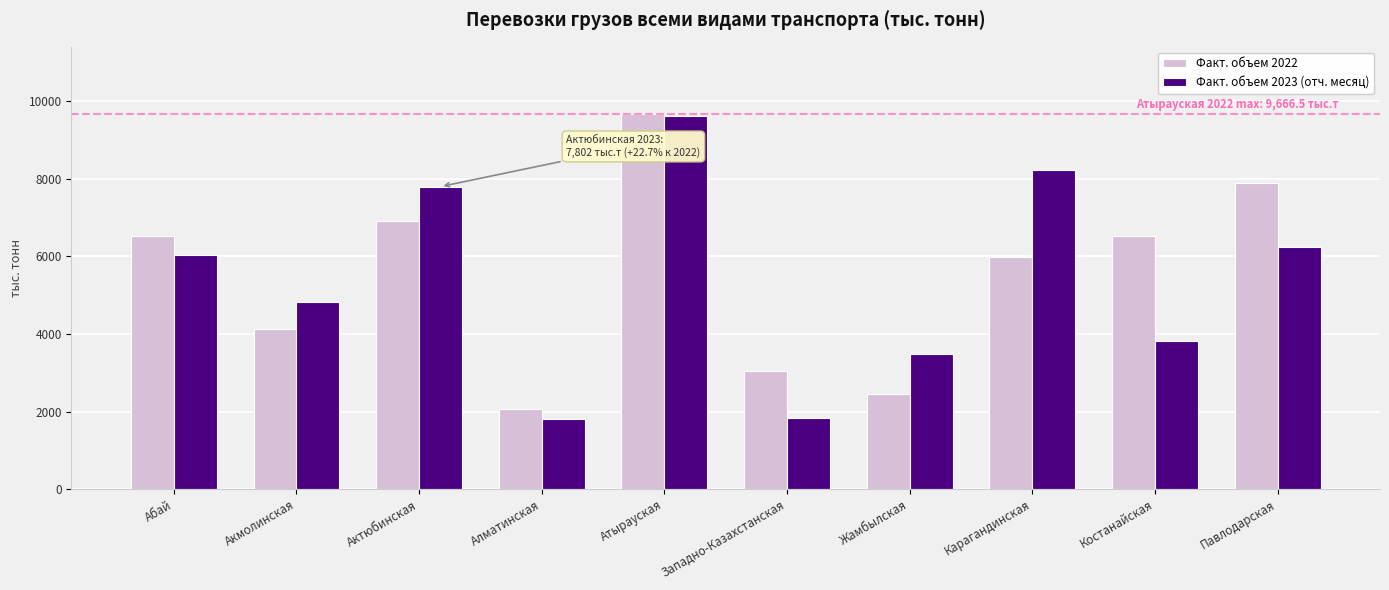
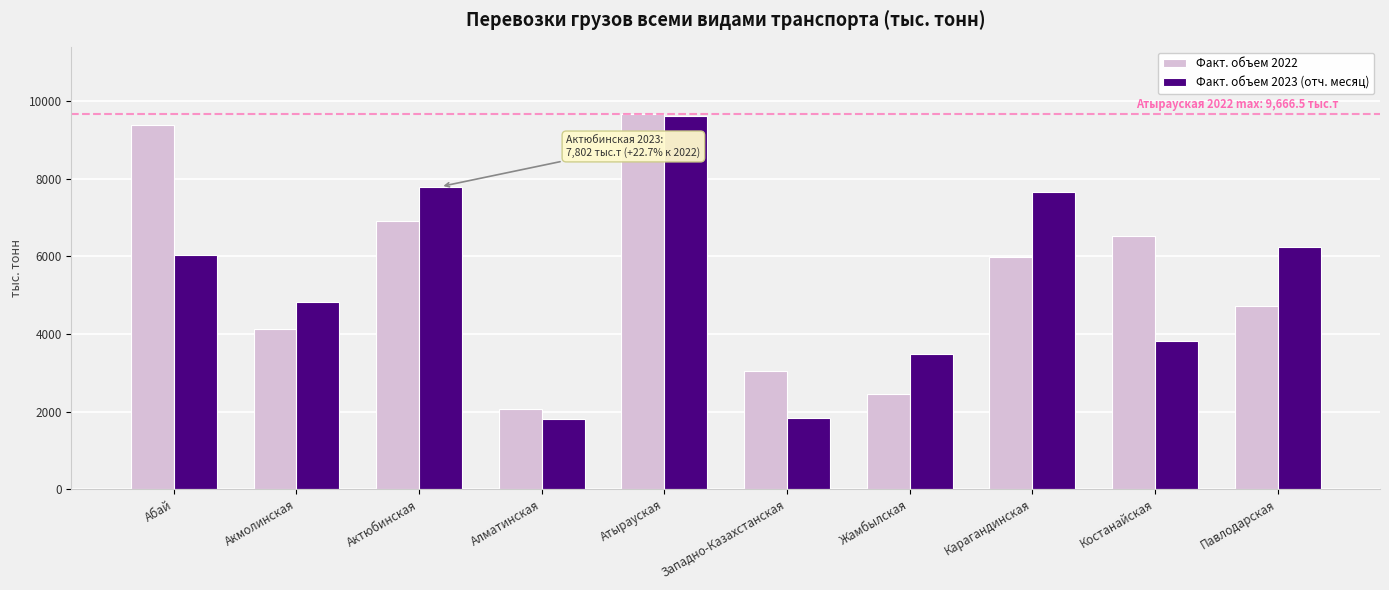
  {
    "Факт. объем 2022": {
-     "Абай": 6500,
+     "Абай": 9400,
      "Акмолинская": 4100,
      "Актюбинская": 6900,
      "Алматинская": 2100,
      "Атырауская": 9700,
      "Западно-Казахстанская": 3000,
      "Жамбылская": 2500,
      "Карагандинская": 6000,
      "Костанайская": 6500,
-     "Павлодарская": 7900
+     "Павлодарская": 4700
    },
    "Факт. объем 2023 (отч. месяц)": {
      "Абай": 6000,
      "Акмолинская": 4800,
      "Алматинская": 1800,
      "Атырауская": 9600,
      "Западно-Казахстанская": 1800,
      "Жамбылская": 3500,
-     "Карагандинская": 8200,
+     "Карагандинская": 7700,
      "Костанайская": 3800,
      "Павлодарская": 6200
    }
  }
